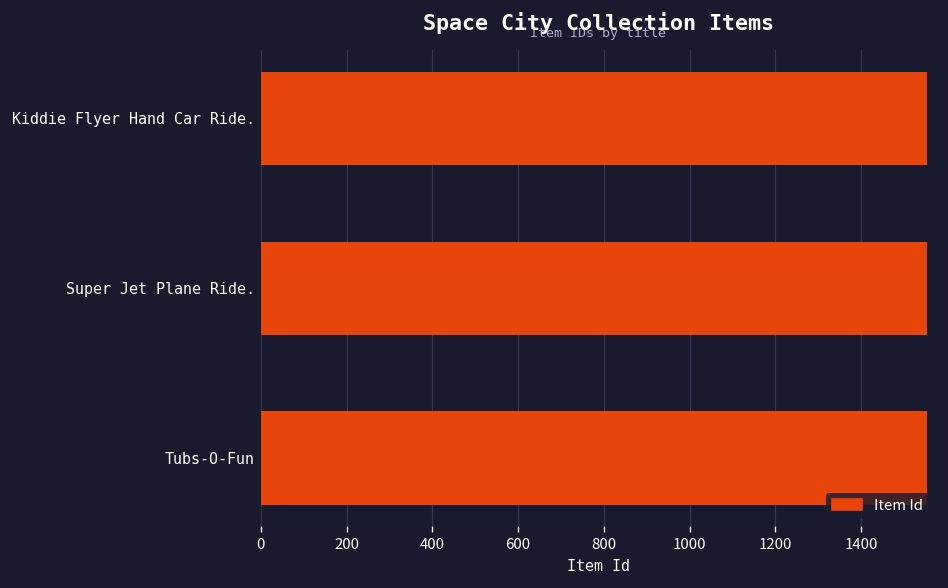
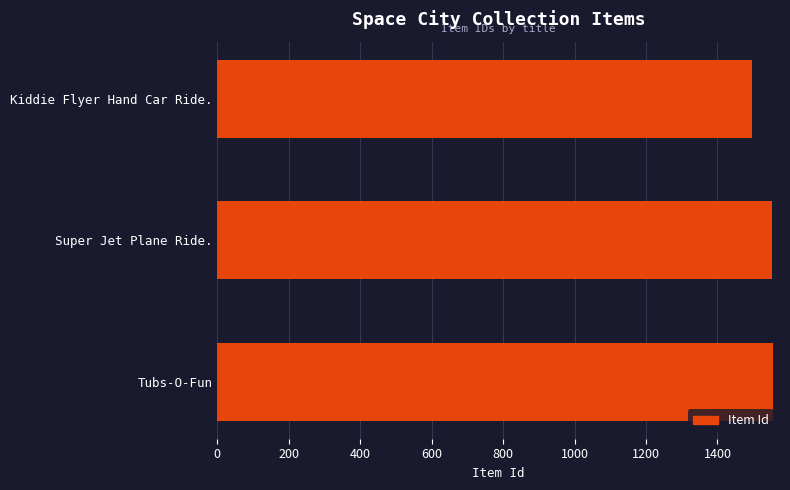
  {
-   "Kiddie Flyer Hand Car Ride.": 1550,
+   "Kiddie Flyer Hand Car Ride.": 1500,
    "Super Jet Plane Ride.": 1550,
    "Tubs-O-Fun": 1560
  }
